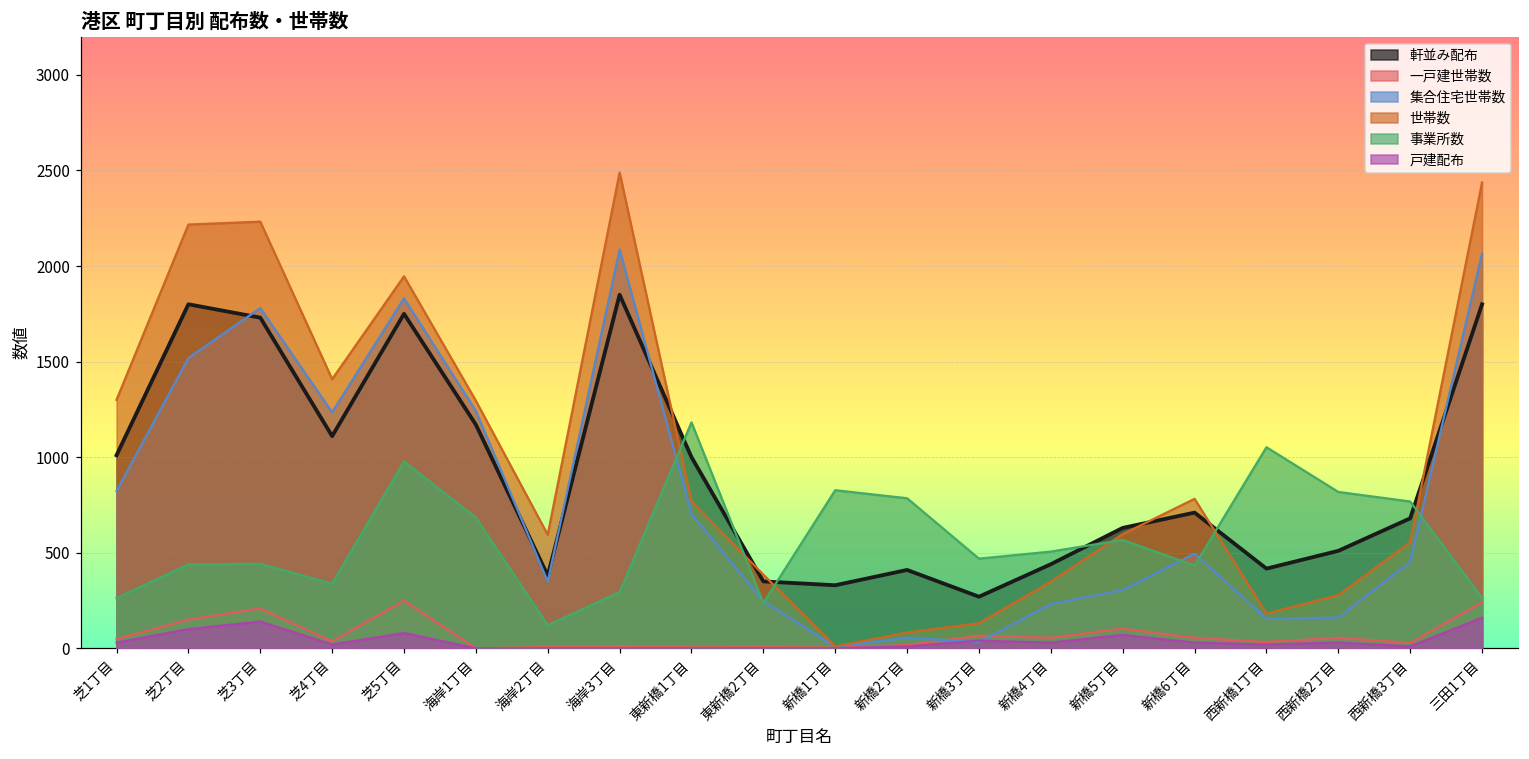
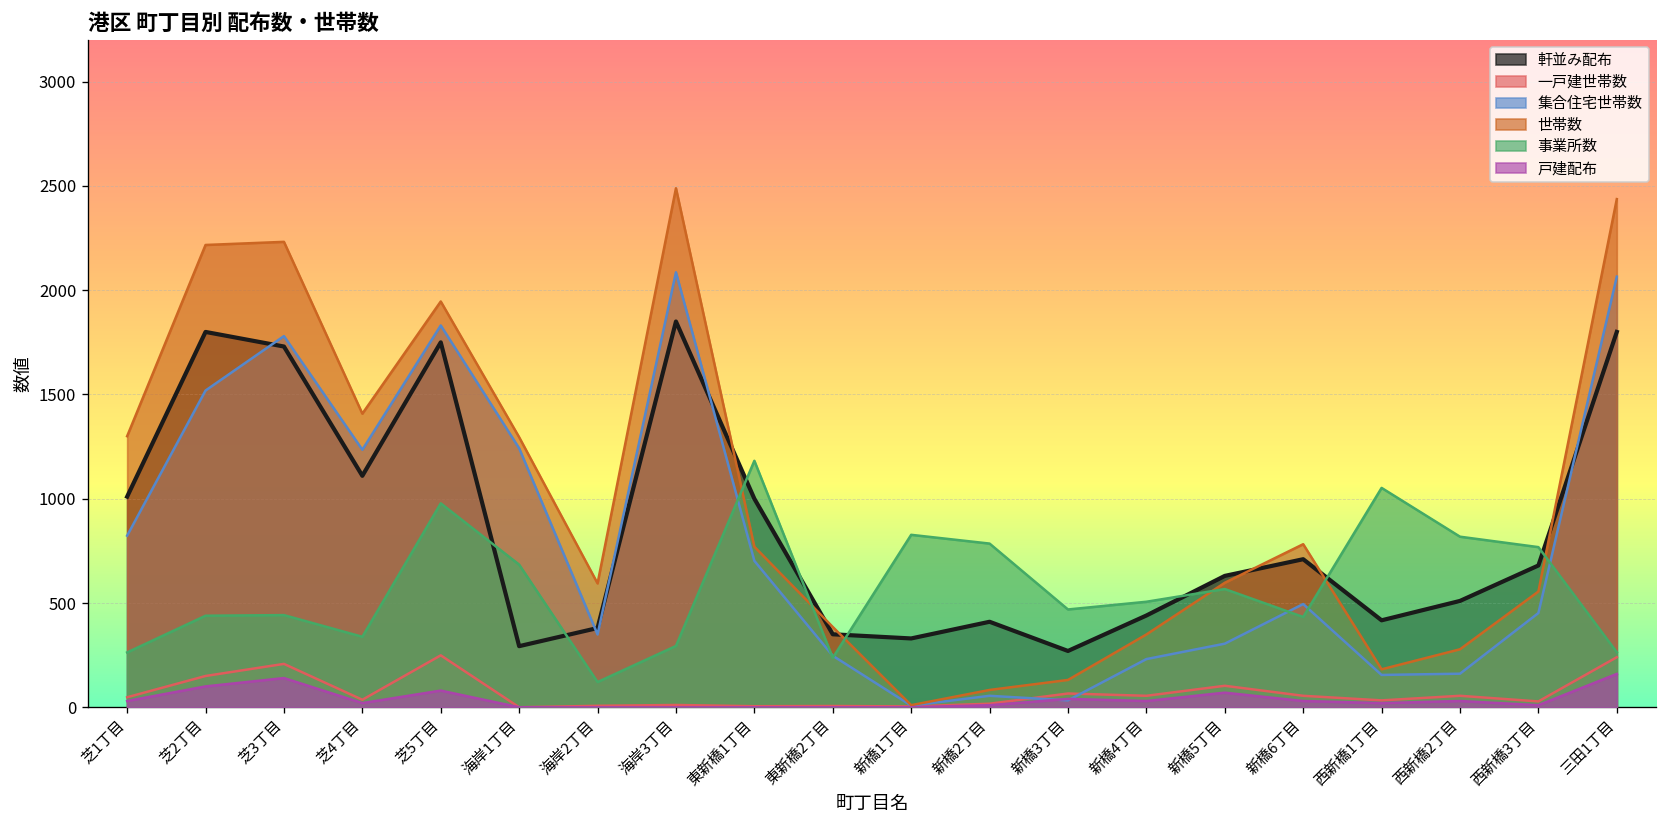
  {
    "軒並み配布": {
      "芝1丁目": 1010,
      "芝2丁目": 1800,
      "芝3丁目": 1730,
      "芝4丁目": 1110,
      "芝5丁目": 1750,
-     "海岸1丁目": 1170,
+     "海岸1丁目": 290,
      "海岸2丁目": 380,
      "海岸3丁目": 1850,
      "東新橋1丁目": 1000,
      "東新橋2丁目": 350,
      "新橋1丁目": 330,
      "新橋2丁目": 410,
      "新橋3丁目": 270,
      "新橋4丁目": 440,
      "新橋5丁目": 630,
      "新橋6丁目": 710,
      "西新橋1丁目": 420,
      "西新橋2丁目": 510,
      "西新橋3丁目": 680,
      "三田1丁目": 1800
    },
    "一戸建世帯数": {
      "芝1丁目": 50,
      "芝2丁目": 150,
      "芝3丁目": 210,
      "芝4丁目": 40,
      "芝5丁目": 250,
      "新橋3丁目": 70,
      "新橋4丁目": 60,
      "新橋5丁目": 100,
      "新橋6丁目": 60,
      "西新橋2丁目": 60,
      "西新橋3丁目": 30,
      "三田1丁目": 240
    },
    "集合住宅世帯数": {
      "芝1丁目": 820,
      "芝2丁目": 1520,
      "芝3丁目": 1780,
      "芝4丁目": 1240,
      "芝5丁目": 1830,
      "海岸1丁目": 1240,
      "海岸2丁目": 350,
      "海岸3丁目": 2090,
      "東新橋1丁目": 700,
      "新橋2丁目": 60,
      "新橋4丁目": 230,
      "新橋5丁目": 310,
      "新橋6丁目": 500,
      "西新橋1丁目": 160,
      "西新橋2丁目": 160,
      "西新橋3丁目": 450,
      "三田1丁目": 2070
    },
    "世帯数": {
      "芝1丁目": 1300,
      "芝2丁目": 2220,
      "芝3丁目": 2230,
      "芝4丁目": 1410,
      "芝5丁目": 1950,
      "海岸1丁目": 1300,
      "海岸2丁目": 590,
      "海岸3丁目": 2490,
      "東新橋1丁目": 770,
      "東新橋2丁目": 390,
      "新橋2丁目": 80,
      "新橋3丁目": 130,
      "新橋4丁目": 350,
      "新橋5丁目": 600,
      "新橋6丁目": 780,
      "西新橋1丁目": 180,
      "西新橋2丁目": 280,
      "西新橋3丁目": 560,
      "三田1丁目": 2440
    },
    "事業所数": {
      "芝1丁目": 260,
      "芝2丁目": 440,
      "芝3丁目": 440,
      "芝4丁目": 340,
      "芝5丁目": 980,
      "海岸1丁目": 680,
      "海岸2丁目": 120,
      "海岸3丁目": 290,
      "東新橋1丁目": 1180,
      "新橋1丁目": 830,
      "新橋2丁目": 790,
      "新橋3丁目": 470,
      "新橋4丁目": 510,
      "新橋5丁目": 570,
      "新橋6丁目": 430,
      "西新橋1丁目": 1050,
      "西新橋2丁目": 820,
      "西新橋3丁目": 770,
      "三田1丁目": 260
    },
    "戸建配布": {
      "芝1丁目": 30,
      "芝2丁目": 100,
      "芝3丁目": 140,
      "芝4丁目": 20,
      "芝5丁目": 80,
      "新橋4丁目": 30,
      "新橋5丁目": 70,
      "新橋6丁目": 30,
      "西新橋2丁目": 30,
      "西新橋3丁目": 10,
      "三田1丁目": 160
    }
  }
